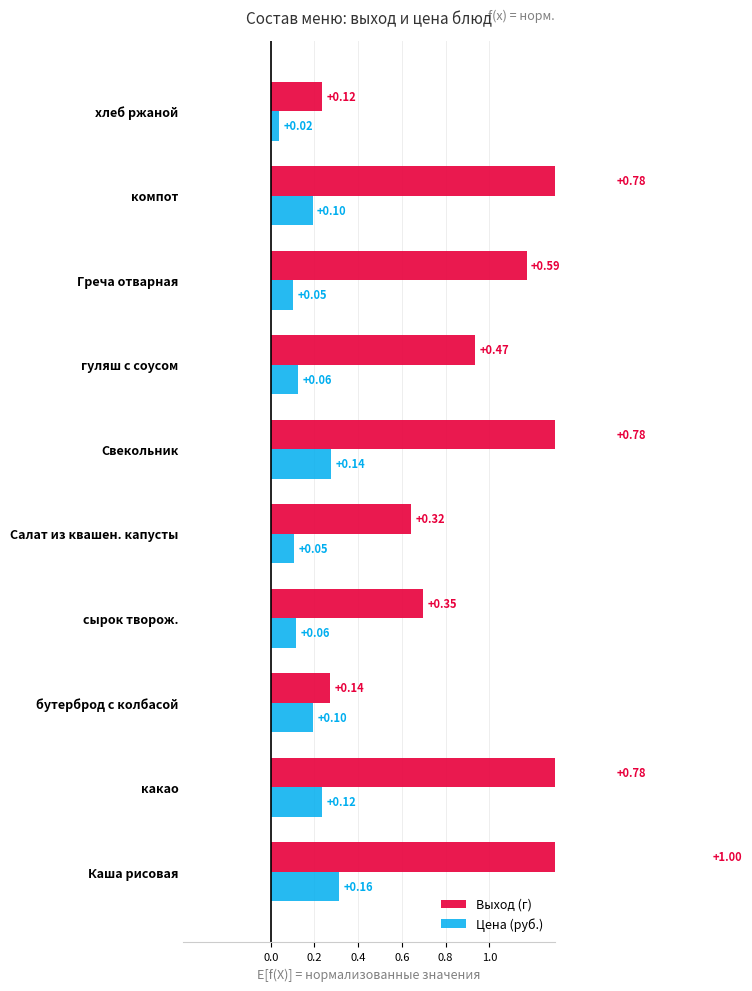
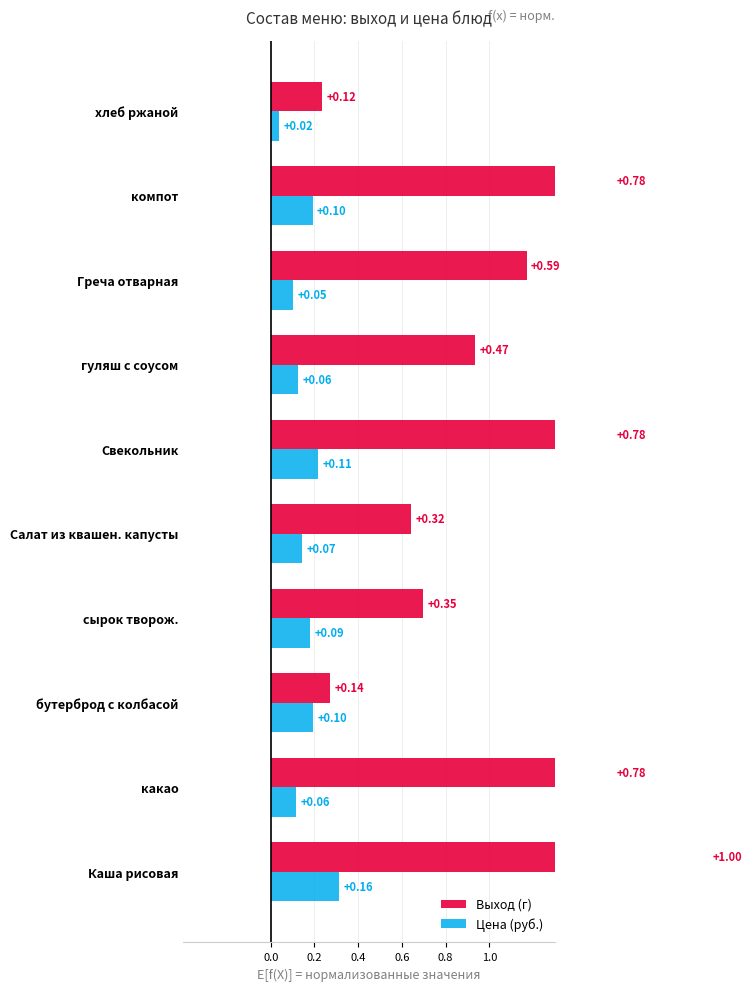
  {
    "Выход (г)": {
      "хлеб ржаной": "+0.12",
      "Греча отварная": "+0.59",
      "гуляш с соусом": "+0.47",
      "Салат из квашен. капусты": "+0.32",
      "сырок творож.": "+0.35",
      "бутерброд с колбасой": "+0.14"
    },
    "Цена (руб.)": {
      "хлеб ржаной": "+0.02",
      "компот": "+0.10",
      "Греча отварная": "+0.05",
      "гуляш с соусом": "+0.06",
-     "Свекольник": "+0.14",
-     "Салат из квашен. капусты": "+0.05",
-     "сырок творож.": "+0.06",
+     "Свекольник": "+0.11",
+     "Салат из квашен. капусты": "+0.07",
+     "сырок творож.": "+0.09",
      "бутерброд с колбасой": "+0.10",
-     "какао": "+0.12",
+     "какао": "+0.06",
      "Каша рисовая": "+0.16"
    }
  }
